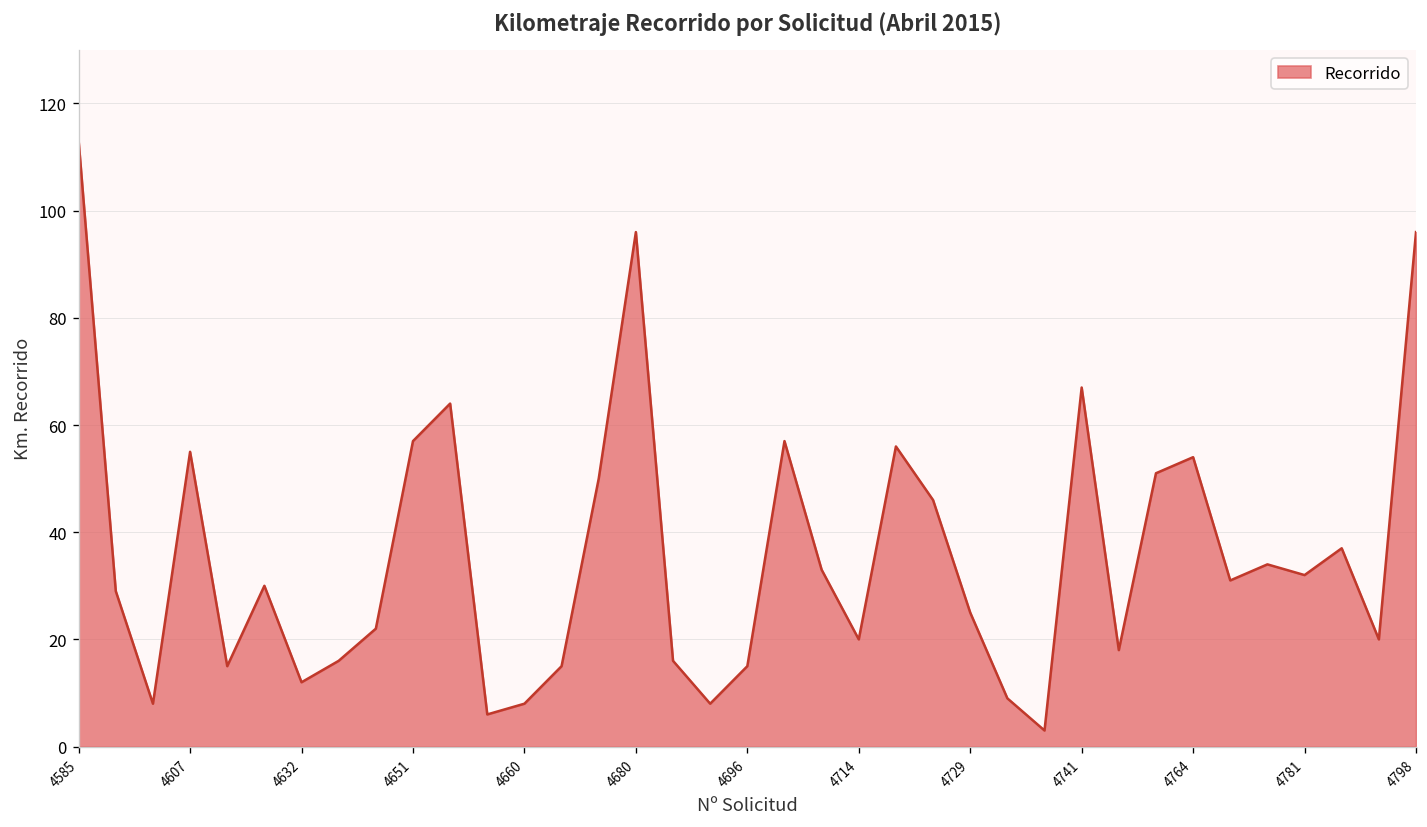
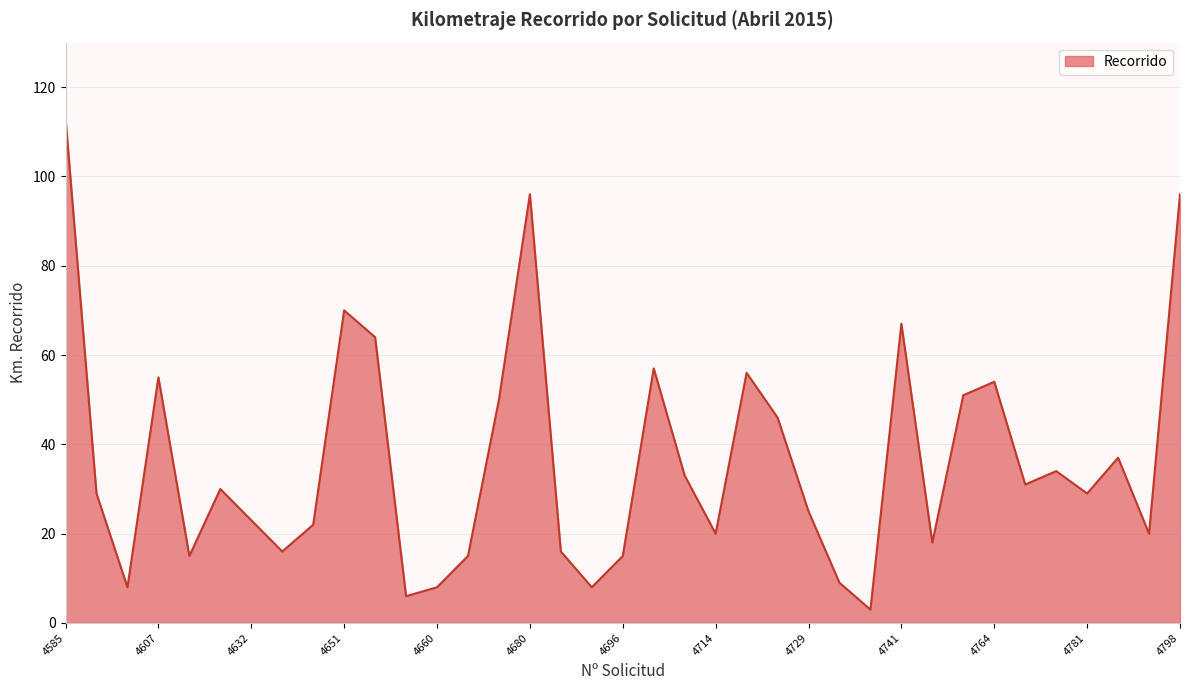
  {
    "4585": 113,
    "4607": 55,
-   "4632": 12,
-   "4651": 57,
+   "4632": 23,
+   "4651": 70,
    "4660": 8,
    "4680": 96,
    "4696": 15,
    "4714": 20,
    "4729": 25,
    "4741": 67,
    "4764": 54,
-   "4781": 32,
+   "4781": 29,
    "4798": 96
  }
